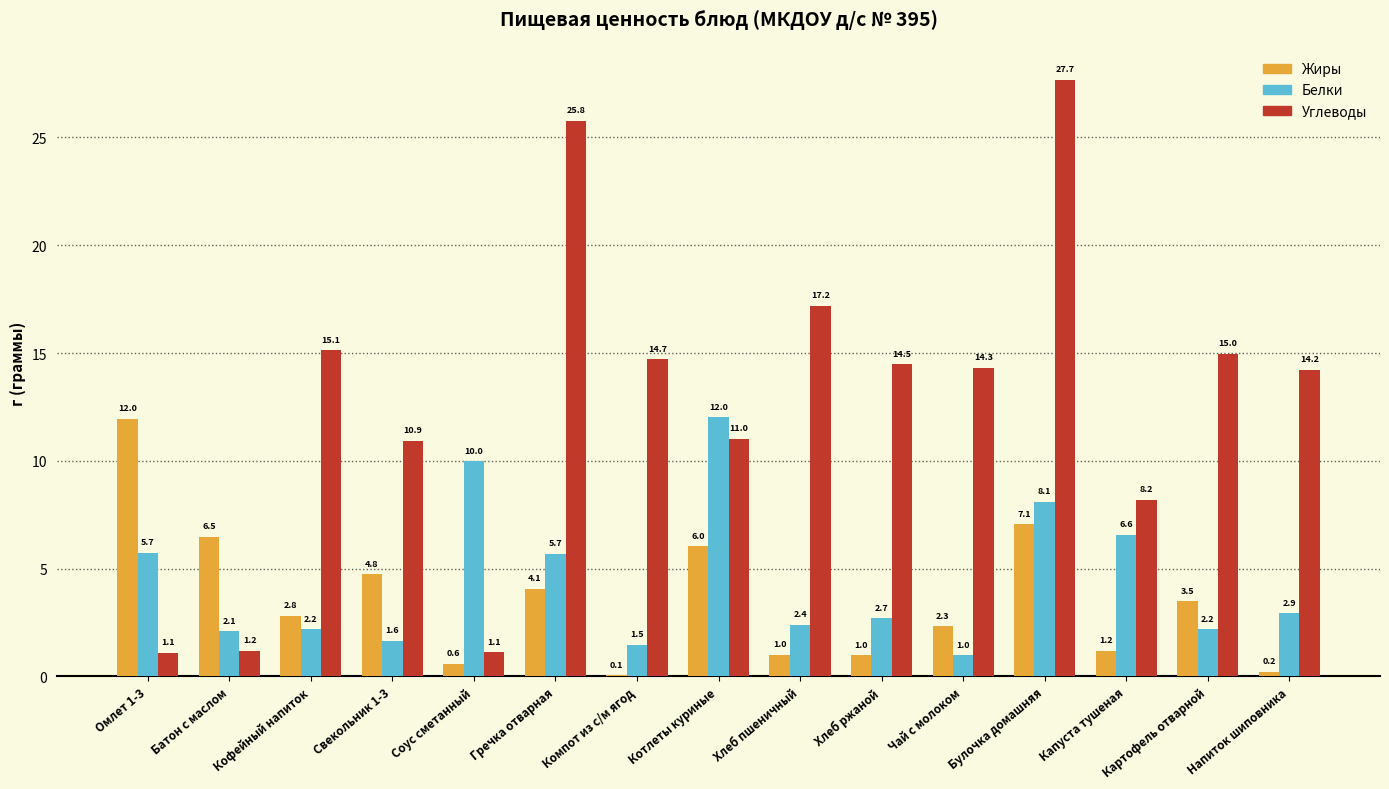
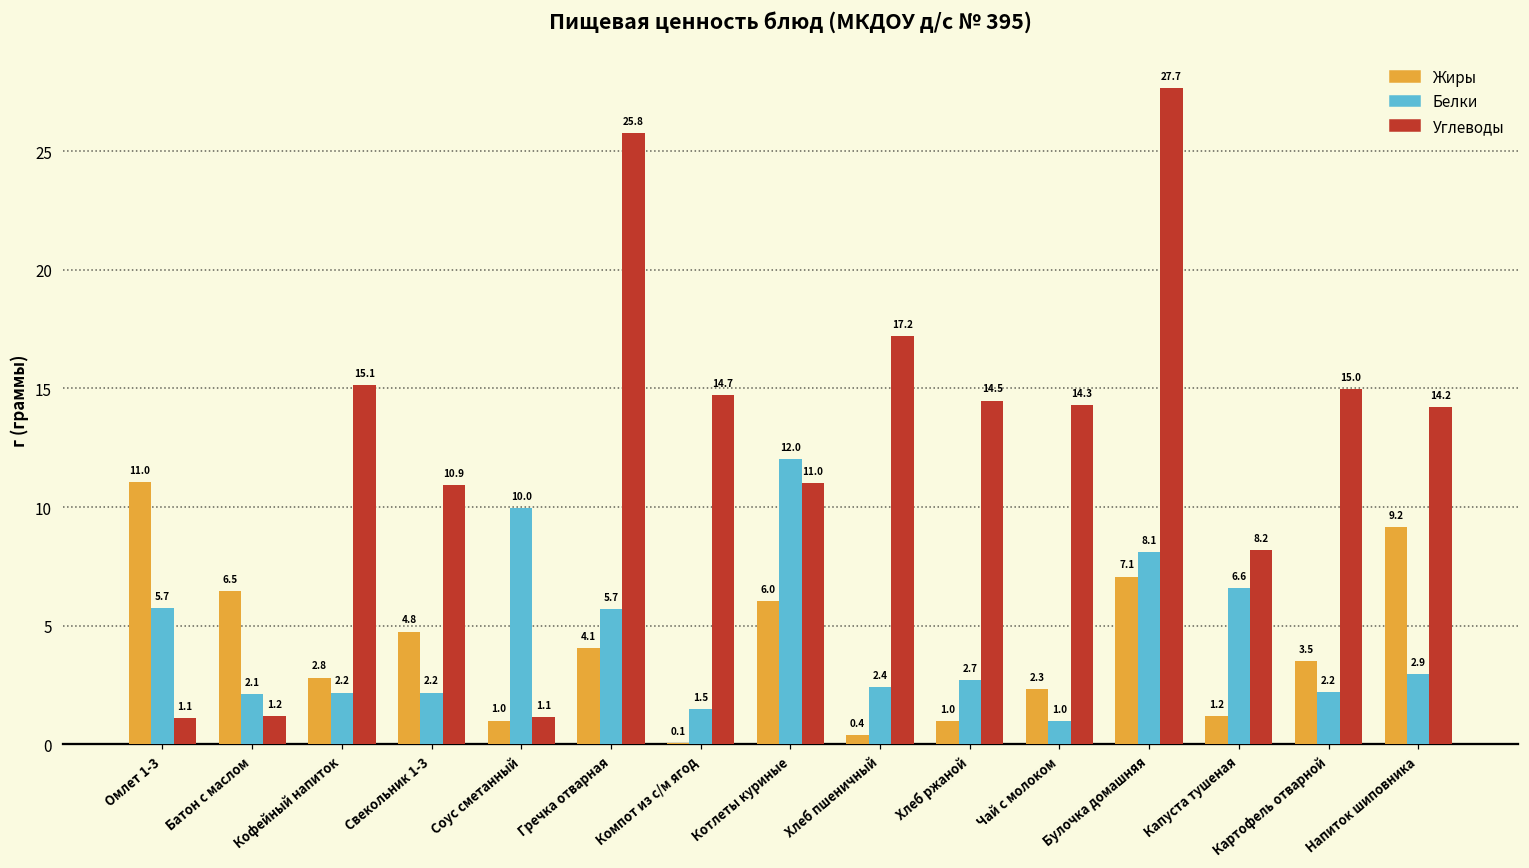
  {
    "Жиры": {
-     "Омлет 1-3": 12.0,
+     "Омлет 1-3": 11.0,
      "Батон с маслом": 6.5,
      "Кофейный напиток": 2.8,
      "Свекольник 1-3": 4.8,
-     "Соус сметанный": 0.6,
+     "Соус сметанный": 1.0,
      "Гречка отварная": 4.1,
      "Компот из с/м ягод": 0.1,
      "Котлеты куриные": 6.0,
-     "Хлеб пшеничный": 1.0,
+     "Хлеб пшеничный": 0.4,
      "Хлеб ржаной": 1.0,
      "Чай с молоком": 2.3,
      "Булочка домашняя": 7.1,
      "Капуста тушеная": 1.2,
      "Картофель отварной": 3.5,
-     "Напиток шиповника": 0.2
+     "Напиток шиповника": 9.2
    },
    "Белки": {
      "Омлет 1-3": 5.7,
      "Батон с маслом": 2.1,
      "Кофейный напиток": 2.2,
-     "Свекольник 1-3": 1.6,
+     "Свекольник 1-3": 2.2,
      "Соус сметанный": 10.0,
      "Гречка отварная": 5.7,
      "Компот из с/м ягод": 1.5,
      "Котлеты куриные": 12.0,
      "Хлеб пшеничный": 2.4,
      "Хлеб ржаной": 2.7,
      "Чай с молоком": 1.0,
      "Булочка домашняя": 8.1,
      "Капуста тушеная": 6.6,
      "Картофель отварной": 2.2,
      "Напиток шиповника": 2.9
    },
    "Углеводы": {
      "Омлет 1-3": 1.1,
      "Батон с маслом": 1.2,
      "Кофейный напиток": 15.1,
      "Свекольник 1-3": 10.9,
      "Соус сметанный": 1.1,
      "Гречка отварная": 25.8,
      "Компот из с/м ягод": 14.7,
      "Котлеты куриные": 11.0,
      "Хлеб пшеничный": 17.2,
      "Хлеб ржаной": 14.5,
      "Чай с молоком": 14.3,
      "Булочка домашняя": 27.7,
      "Капуста тушеная": 8.2,
      "Картофель отварной": 15.0,
      "Напиток шиповника": 14.2
    }
  }
